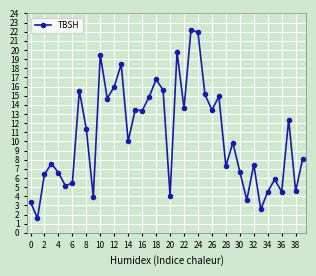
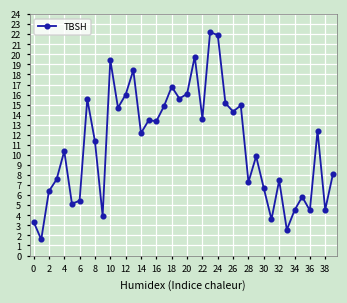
  {
    "0": 3,
    "2": 6,
-   "4": 7,
+   "4": 10,
    "6": 5,
    "8": 11,
    "10": 19,
    "12": 16,
-   "14": 10,
+   "14": 12,
    "16": 13,
    "18": 17,
-   "20": 4,
+   "20": 16,
    "22": 14,
    "24": 22,
-   "26": 13,
+   "26": 14,
    "28": 7,
    "30": 7,
    "32": 7,
    "34": 4,
    "36": 4,
    "38": 5
  }
